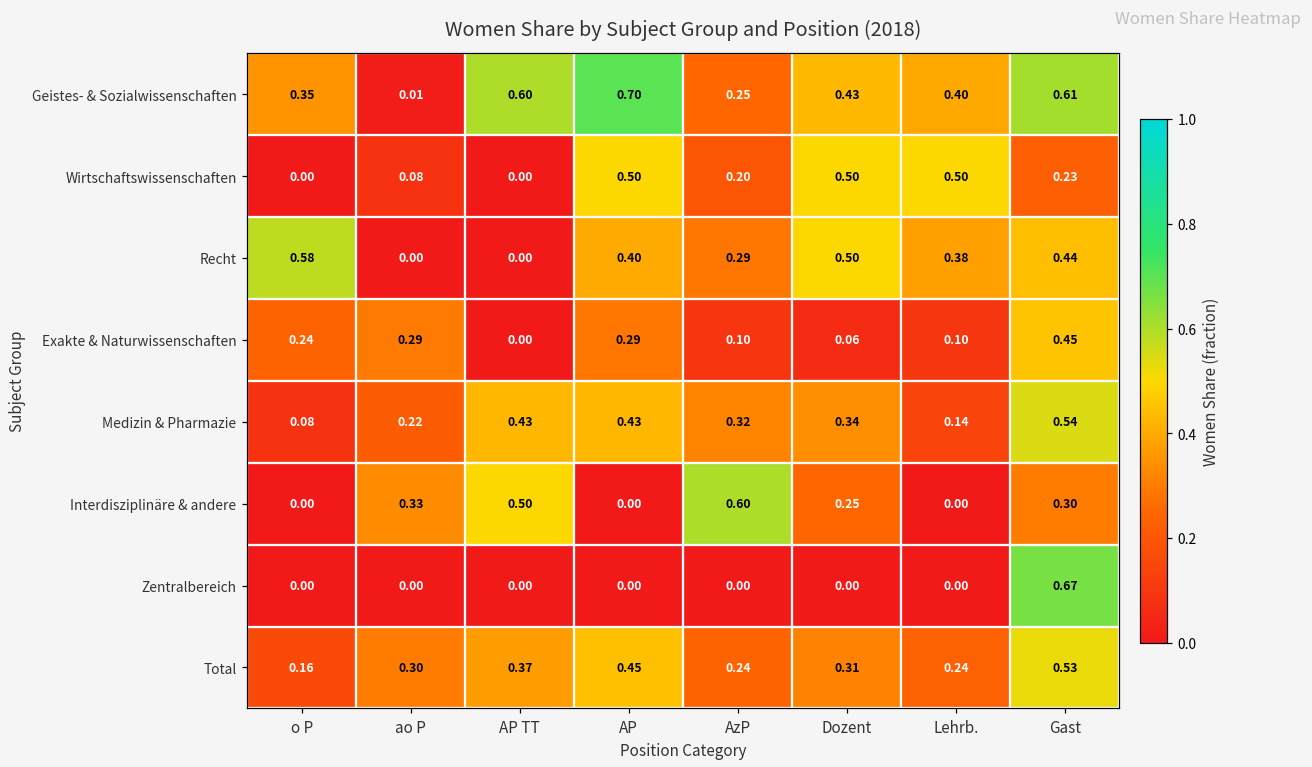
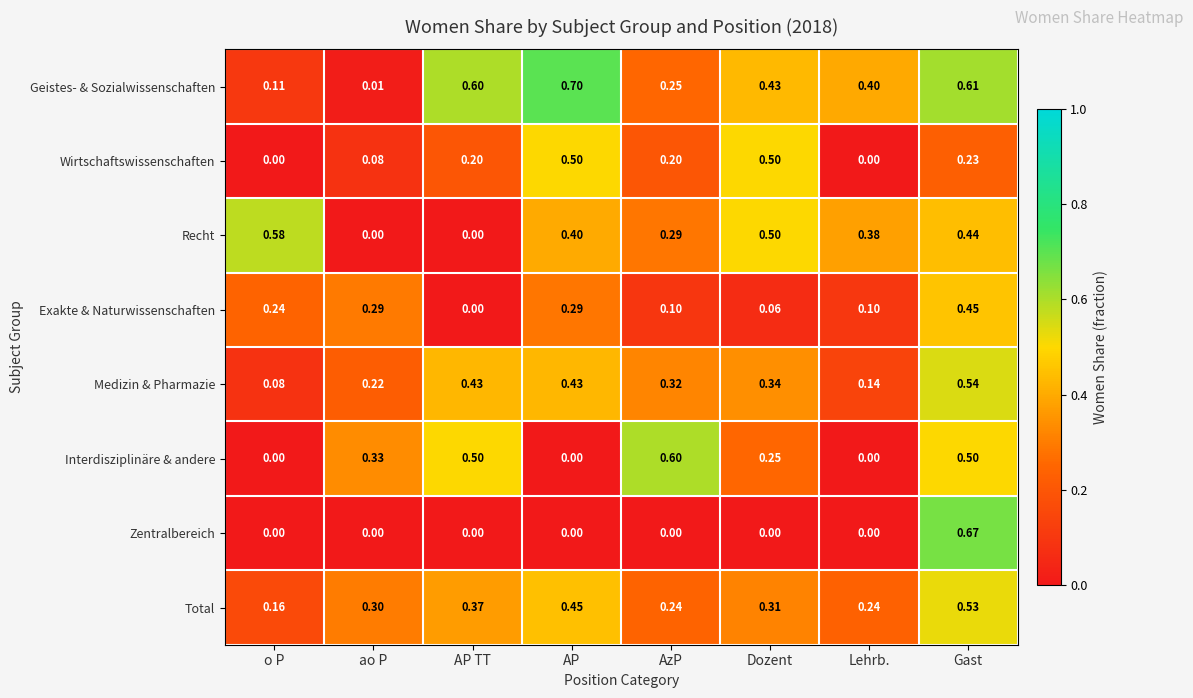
  {
    "Geistes- & Sozialwissenschaften": {
-     "o P": 0.35,
+     "o P": 0.11,
      "ao P": 0.01,
      "AP TT": 0.60,
      "AP": 0.70,
      "AzP": 0.25,
      "Dozent": 0.43,
      "Lehrb.": 0.40,
      "Gast": 0.61
    },
    "Wirtschaftswissenschaften": {
      "o P": 0.00,
      "ao P": 0.08,
-     "AP TT": 0.00,
+     "AP TT": 0.20,
      "AP": 0.50,
      "AzP": 0.20,
      "Dozent": 0.50,
-     "Lehrb.": 0.50,
+     "Lehrb.": 0.00,
      "Gast": 0.23
    },
    "Recht": {
      "o P": 0.58,
      "ao P": 0.00,
      "AP TT": 0.00,
      "AP": 0.40,
      "AzP": 0.29,
      "Dozent": 0.50,
      "Lehrb.": 0.38,
      "Gast": 0.44
    },
    "Exakte & Naturwissenschaften": {
      "o P": 0.24,
      "ao P": 0.29,
      "AP TT": 0.00,
      "AP": 0.29,
      "AzP": 0.10,
      "Dozent": 0.06,
      "Lehrb.": 0.10,
      "Gast": 0.45
    },
    "Medizin & Pharmazie": {
      "o P": 0.08,
      "ao P": 0.22,
      "AP TT": 0.43,
      "AP": 0.43,
      "AzP": 0.32,
      "Dozent": 0.34,
      "Lehrb.": 0.14,
      "Gast": 0.54
    },
    "Interdisziplinäre & andere": {
      "o P": 0.00,
      "ao P": 0.33,
      "AP TT": 0.50,
      "AP": 0.00,
      "AzP": 0.60,
      "Dozent": 0.25,
      "Lehrb.": 0.00,
-     "Gast": 0.30
+     "Gast": 0.50
    },
    "Zentralbereich": {
      "o P": 0.00,
      "ao P": 0.00,
      "AP TT": 0.00,
      "AP": 0.00,
      "AzP": 0.00,
      "Dozent": 0.00,
      "Lehrb.": 0.00,
      "Gast": 0.67
    },
    "Total": {
      "o P": 0.16,
      "ao P": 0.30,
      "AP TT": 0.37,
      "AP": 0.45,
      "AzP": 0.24,
      "Dozent": 0.31,
      "Lehrb.": 0.24,
      "Gast": 0.53
    }
  }
